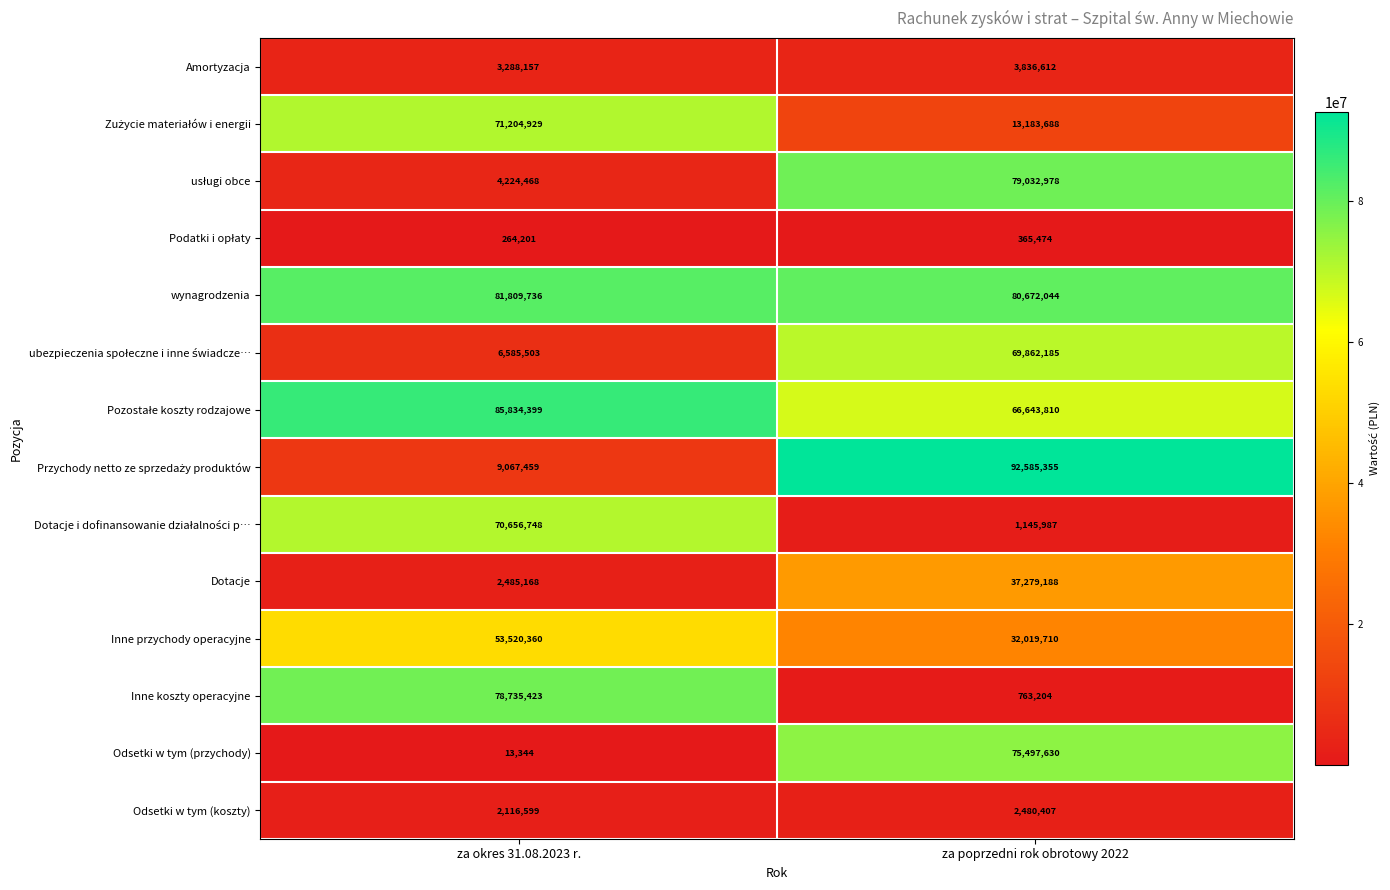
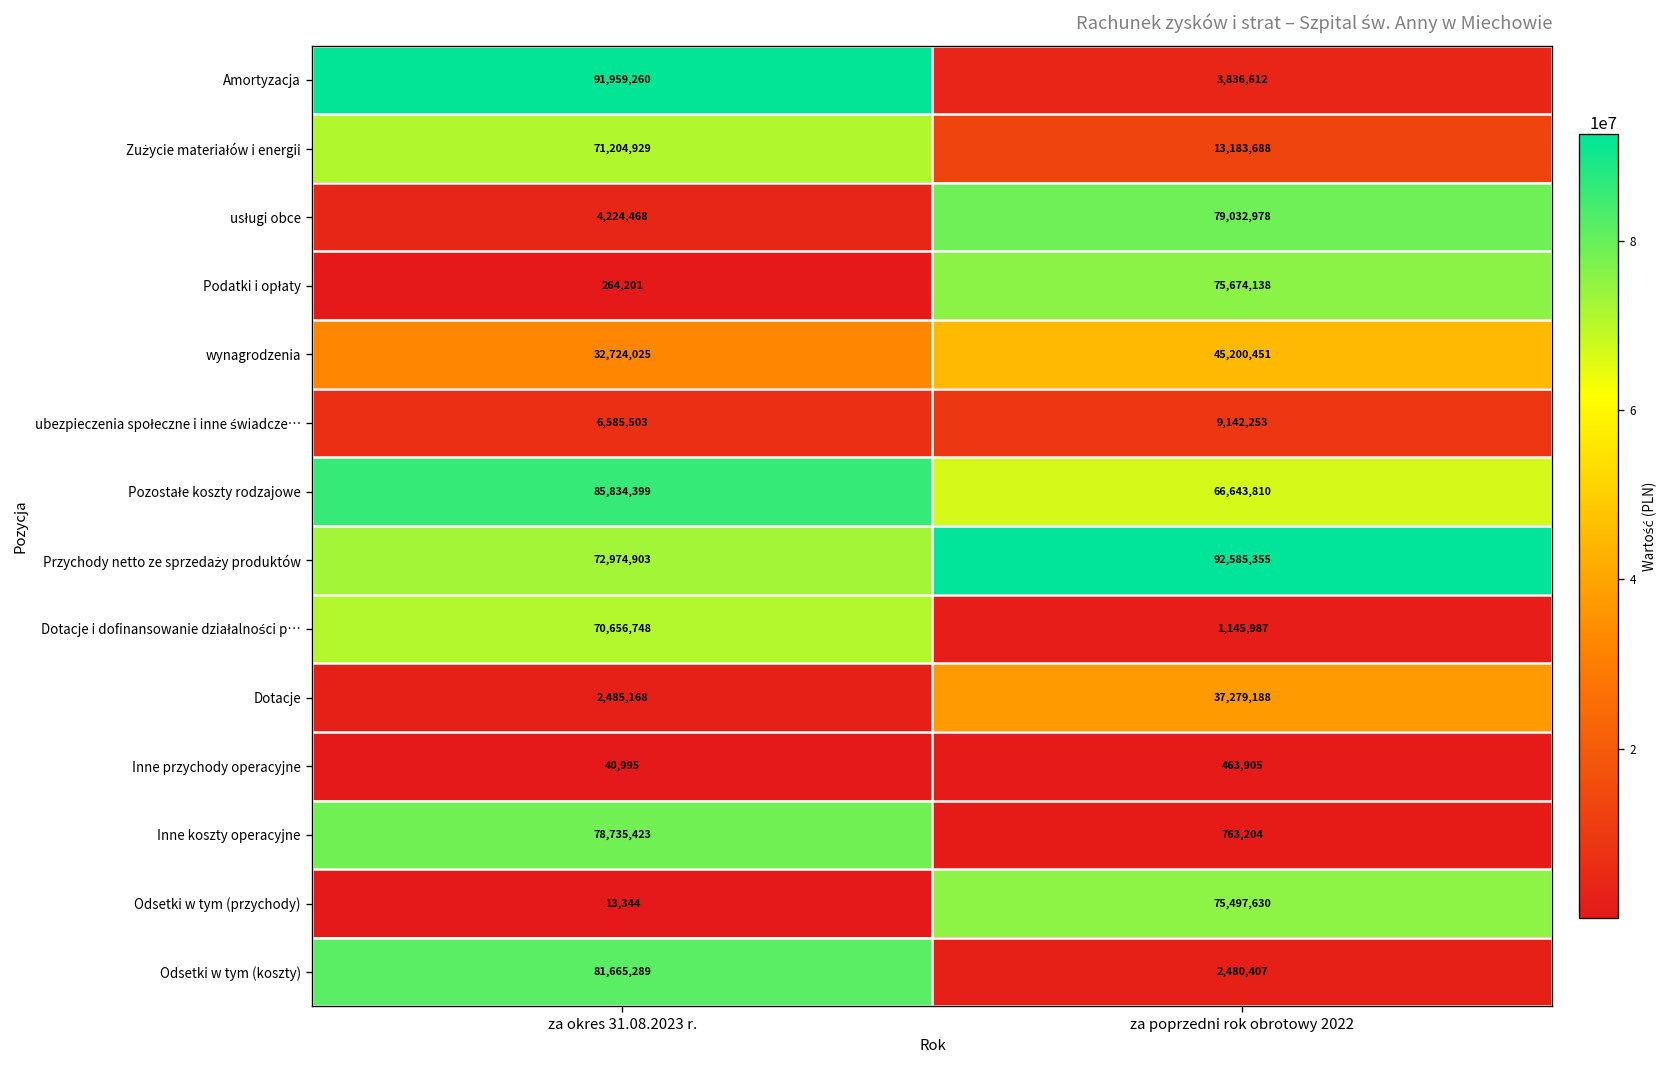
  {
    "Amortyzacja": {
-     "za okres 31.08.2023 r.": "3,288,157",
+     "za okres 31.08.2023 r.": "91,959,260",
      "za poprzedni rok obrotowy 2022": "3,836,612"
    },
    "Zużycie materiałów i energii": {
      "za okres 31.08.2023 r.": "71,204,929",
      "za poprzedni rok obrotowy 2022": "13,183,688"
    },
    "usługi obce": {
      "za okres 31.08.2023 r.": "4,224,468",
      "za poprzedni rok obrotowy 2022": "79,032,978"
    },
    "Podatki i opłaty": {
      "za okres 31.08.2023 r.": "264,201",
-     "za poprzedni rok obrotowy 2022": "365,474"
+     "za poprzedni rok obrotowy 2022": "75,674,138"
    },
    "wynagrodzenia": {
-     "za okres 31.08.2023 r.": "81,809,736",
-     "za poprzedni rok obrotowy 2022": "80,672,044"
+     "za okres 31.08.2023 r.": "32,724,025",
+     "za poprzedni rok obrotowy 2022": "45,200,451"
    },
    "ubezpieczenia społeczne i inne świadcze…": {
      "za okres 31.08.2023 r.": "6,585,503",
-     "za poprzedni rok obrotowy 2022": "69,862,185"
+     "za poprzedni rok obrotowy 2022": "9,142,253"
    },
    "Pozostałe koszty rodzajowe": {
      "za okres 31.08.2023 r.": "85,834,399",
      "za poprzedni rok obrotowy 2022": "66,643,810"
    },
    "Przychody netto ze sprzedaży produktów": {
-     "za okres 31.08.2023 r.": "9,067,459",
+     "za okres 31.08.2023 r.": "72,974,903",
      "za poprzedni rok obrotowy 2022": "92,585,355"
    },
    "Dotacje i dofinansowanie działalności p…": {
      "za okres 31.08.2023 r.": "70,656,748",
      "za poprzedni rok obrotowy 2022": "1,145,987"
    },
    "Dotacje": {
      "za okres 31.08.2023 r.": "2,485,168",
      "za poprzedni rok obrotowy 2022": "37,279,188"
    },
    "Inne przychody operacyjne": {
-     "za okres 31.08.2023 r.": "53,520,360",
-     "za poprzedni rok obrotowy 2022": "32,019,710"
+     "za okres 31.08.2023 r.": "40,995",
+     "za poprzedni rok obrotowy 2022": "463,905"
    },
    "Inne koszty operacyjne": {
      "za okres 31.08.2023 r.": "78,735,423",
      "za poprzedni rok obrotowy 2022": "763,204"
    },
    "Odsetki w tym (przychody)": {
      "za okres 31.08.2023 r.": "13,344",
      "za poprzedni rok obrotowy 2022": "75,497,630"
    },
    "Odsetki w tym (koszty)": {
-     "za okres 31.08.2023 r.": "2,116,599",
+     "za okres 31.08.2023 r.": "81,665,289",
      "za poprzedni rok obrotowy 2022": "2,480,407"
    }
  }
